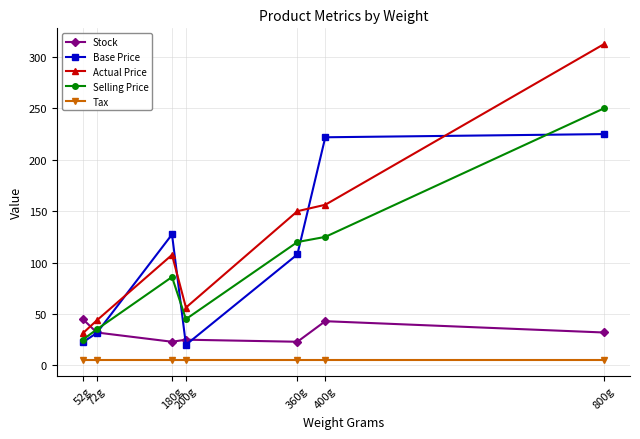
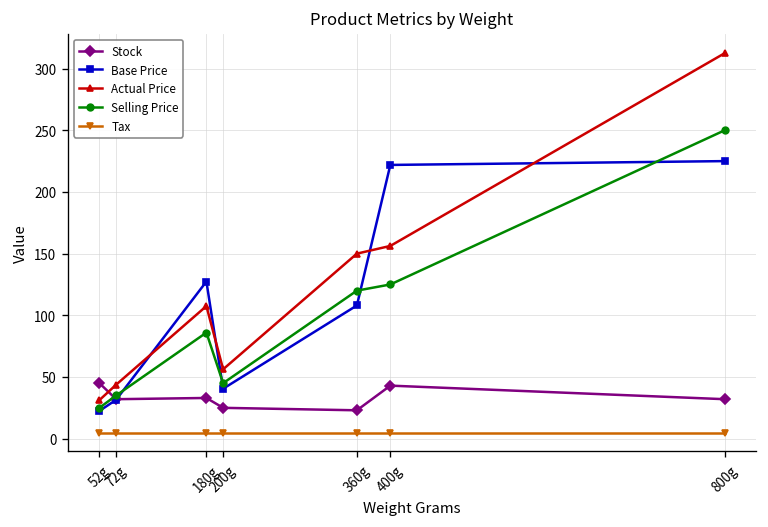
  {
    "Stock": {
      "52g": 45,
-     "180g": 23,
+     "180g": 33,
      "200g": 25,
      "360g": 23,
      "400g": 43,
      "800g": 32
    },
    "Base Price": {
      "52g": 23,
      "180g": 127,
-     "200g": 20,
+     "200g": 41,
      "360g": 108,
      "400g": 222,
      "800g": 225
    },
    "Actual Price": {
      "52g": 31,
      "72g": 44,
      "180g": 108,
      "200g": 56,
      "360g": 150,
      "400g": 156,
      "800g": 313
    },
    "Selling Price": {
      "52g": 25,
      "72g": 35,
      "180g": 86,
      "200g": 45,
      "360g": 120,
      "400g": 125,
      "800g": 250
    },
    "Tax": {
      "52g": 5,
      "72g": 5,
      "180g": 5,
      "200g": 5,
      "360g": 5,
      "400g": 5,
      "800g": 5
    }
  }
